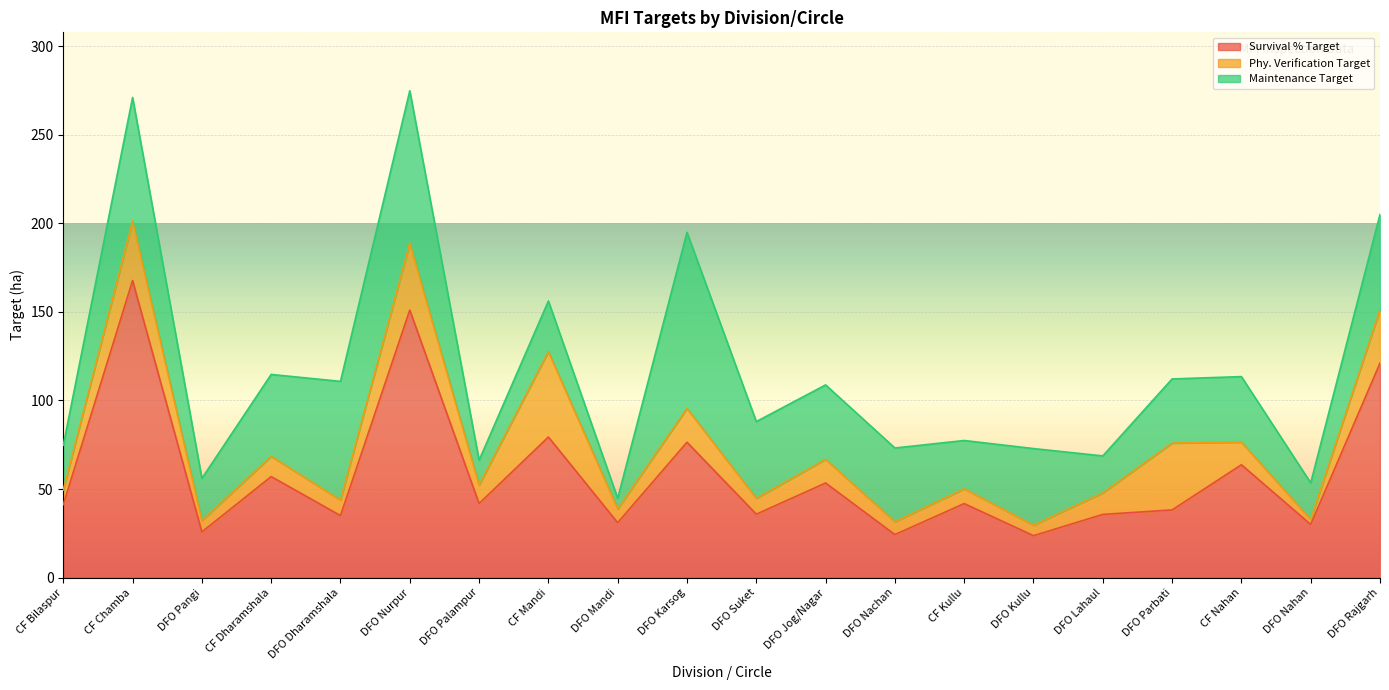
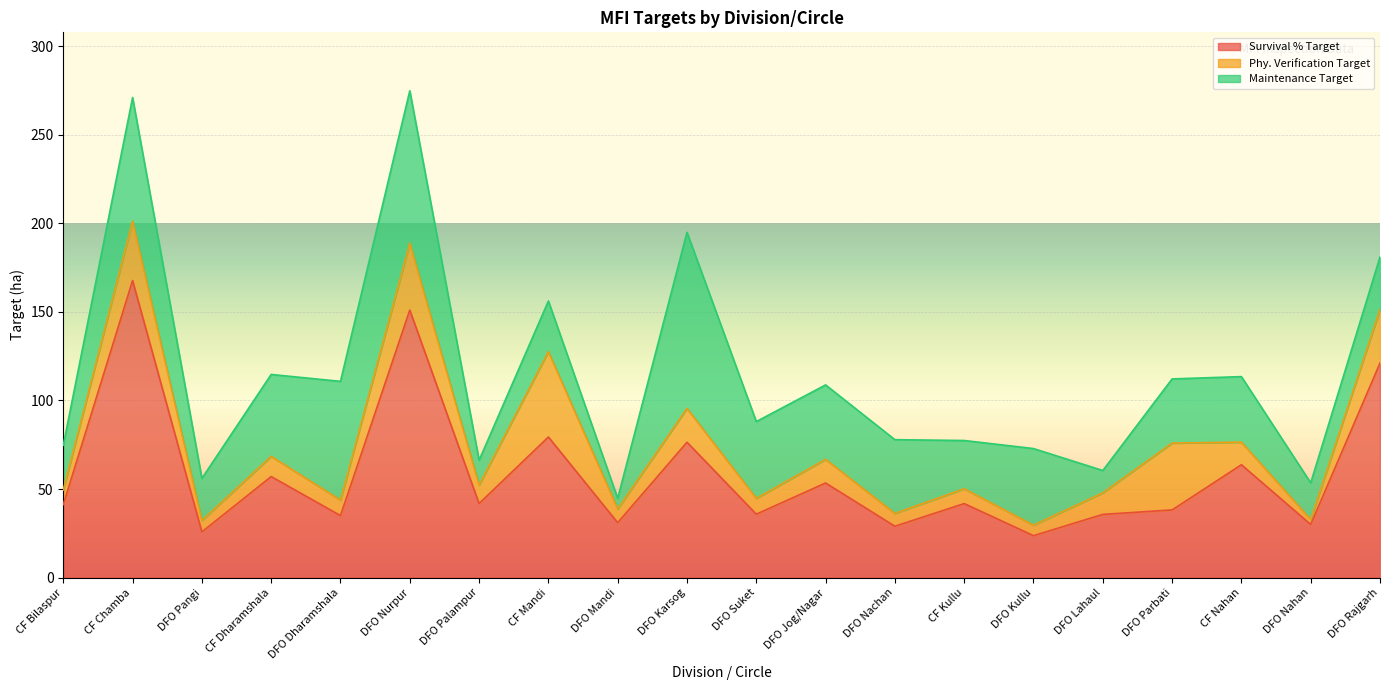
  {
    "Survival % Target": {
      "CF Bilaspur": 41,
      "CF Chamba": 168,
      "DFO Pangi": 26,
      "CF Dharamshala": 57,
      "DFO Dharamshala": 35,
      "DFO Nurpur": 151,
      "DFO Palampur": 42,
      "CF Mandi": 79,
      "DFO Mandi": 31,
      "DFO Karsog": 76,
      "DFO Suket": 36,
      "DFO Jog/Nagar": 53,
-     "DFO Nachan": 24,
+     "DFO Nachan": 29,
      "CF Kullu": 42,
      "DFO Kullu": 24,
      "DFO Lahaul": 36,
      "DFO Parbati": 38,
      "CF Nahan": 64,
      "DFO Nahan": 30,
      "DFO Rajgarh": 121
    },
    "Phy. Verification Target": {
      "CF Bilaspur": 8,
      "CF Chamba": 34,
      "DFO Pangi": 6,
      "CF Dharamshala": 11,
      "DFO Dharamshala": 9,
      "DFO Nurpur": 38,
      "DFO Palampur": 10,
      "CF Mandi": 48,
      "DFO Mandi": 8,
      "DFO Karsog": 19,
      "DFO Suket": 9,
      "DFO Jog/Nagar": 13,
      "DFO Nachan": 7,
      "CF Kullu": 8,
      "DFO Kullu": 6,
      "DFO Lahaul": 12,
      "DFO Parbati": 38,
      "CF Nahan": 13,
      "DFO Nahan": 3,
      "DFO Rajgarh": 30
    },
    "Maintenance Target": {
      "CF Bilaspur": 25,
      "CF Chamba": 70,
      "DFO Pangi": 24,
      "CF Dharamshala": 46,
      "DFO Dharamshala": 67,
      "DFO Nurpur": 86,
      "DFO Palampur": 14,
      "CF Mandi": 29,
      "DFO Mandi": 6,
      "DFO Karsog": 99,
      "DFO Suket": 43,
      "DFO Jog/Nagar": 42,
      "DFO Nachan": 42,
      "CF Kullu": 27,
      "DFO Kullu": 43,
-     "DFO Lahaul": 21,
+     "DFO Lahaul": 13,
      "DFO Parbati": 36,
      "CF Nahan": 37,
      "DFO Nahan": 21,
-     "DFO Rajgarh": 54
+     "DFO Rajgarh": 30
    }
  }
